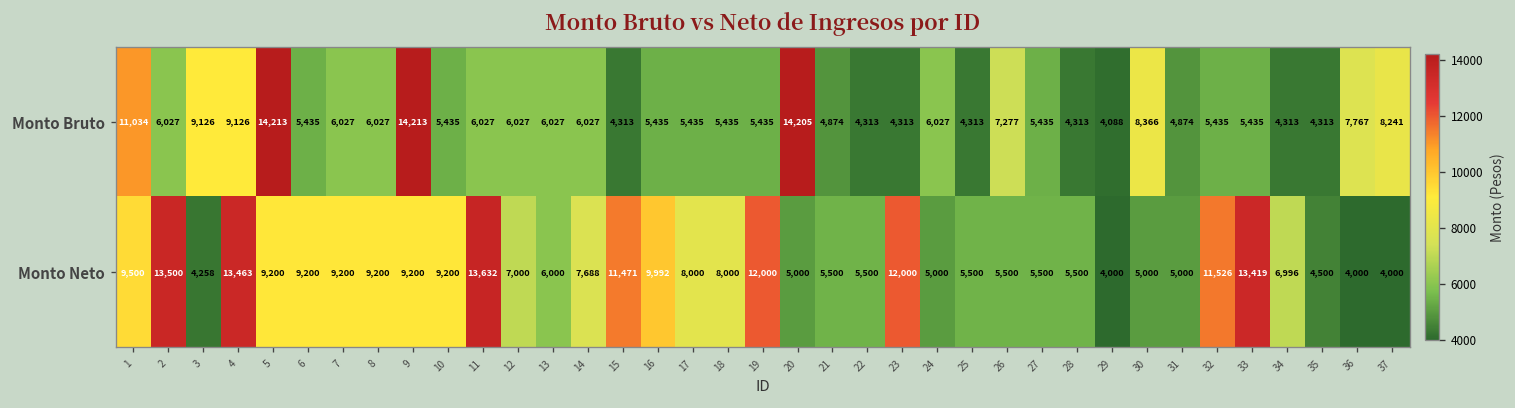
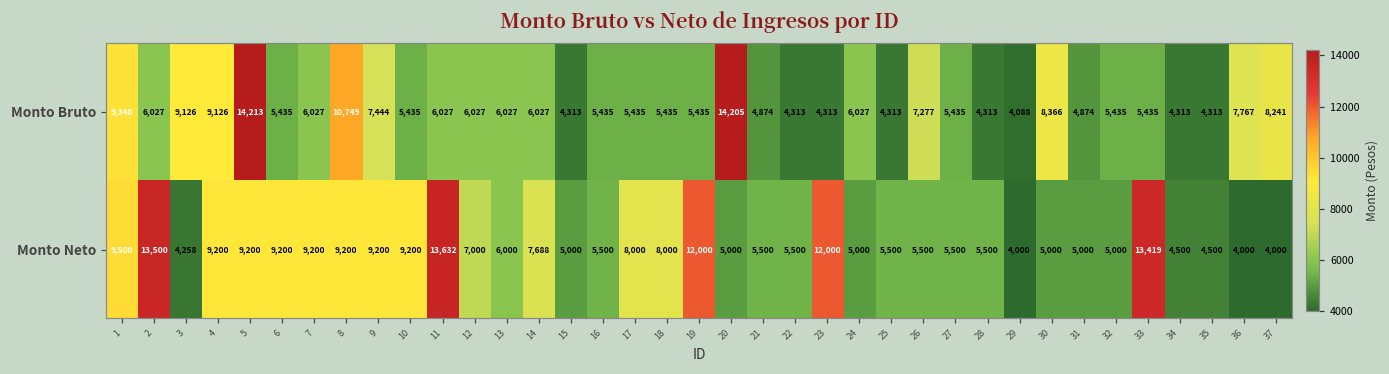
  {
    "Monto Bruto": {
-     "1": "11,034",
+     "1": "9,340",
      "2": "6,027",
      "3": "9,126",
      "4": "9,126",
      "5": "14,213",
      "6": "5,435",
      "7": "6,027",
-     "8": "6,027",
-     "9": "14,213",
+     "8": "10,749",
+     "9": "7,444",
      "10": "5,435",
      "11": "6,027",
      "12": "6,027",
      "13": "6,027",
      "14": "6,027",
      "15": "4,313",
      "16": "5,435",
      "17": "5,435",
      "18": "5,435",
      "19": "5,435",
      "20": "14,205",
      "21": "4,874",
      "22": "4,313",
      "23": "4,313",
      "24": "6,027",
      "25": "4,313",
      "26": "7,277",
      "27": "5,435",
      "28": "4,313",
      "29": "4,088",
      "30": "8,366",
      "31": "4,874",
      "32": "5,435",
      "33": "5,435",
      "34": "4,313",
      "35": "4,313",
      "36": "7,767",
      "37": "8,241"
    },
    "Monto Neto": {
      "1": "9,500",
      "2": "13,500",
      "3": "4,258",
-     "4": "13,463",
+     "4": "9,200",
      "5": "9,200",
      "6": "9,200",
      "7": "9,200",
      "8": "9,200",
      "9": "9,200",
      "10": "9,200",
      "11": "13,632",
      "12": "7,000",
      "13": "6,000",
      "14": "7,688",
-     "15": "11,471",
-     "16": "9,992",
+     "15": "5,000",
+     "16": "5,500",
      "17": "8,000",
      "18": "8,000",
      "19": "12,000",
      "20": "5,000",
      "21": "5,500",
      "22": "5,500",
      "23": "12,000",
      "24": "5,000",
      "25": "5,500",
      "26": "5,500",
      "27": "5,500",
      "28": "5,500",
      "29": "4,000",
      "30": "5,000",
      "31": "5,000",
-     "32": "11,526",
+     "32": "5,000",
      "33": "13,419",
-     "34": "6,996",
+     "34": "4,500",
      "35": "4,500",
      "36": "4,000",
      "37": "4,000"
    }
  }
